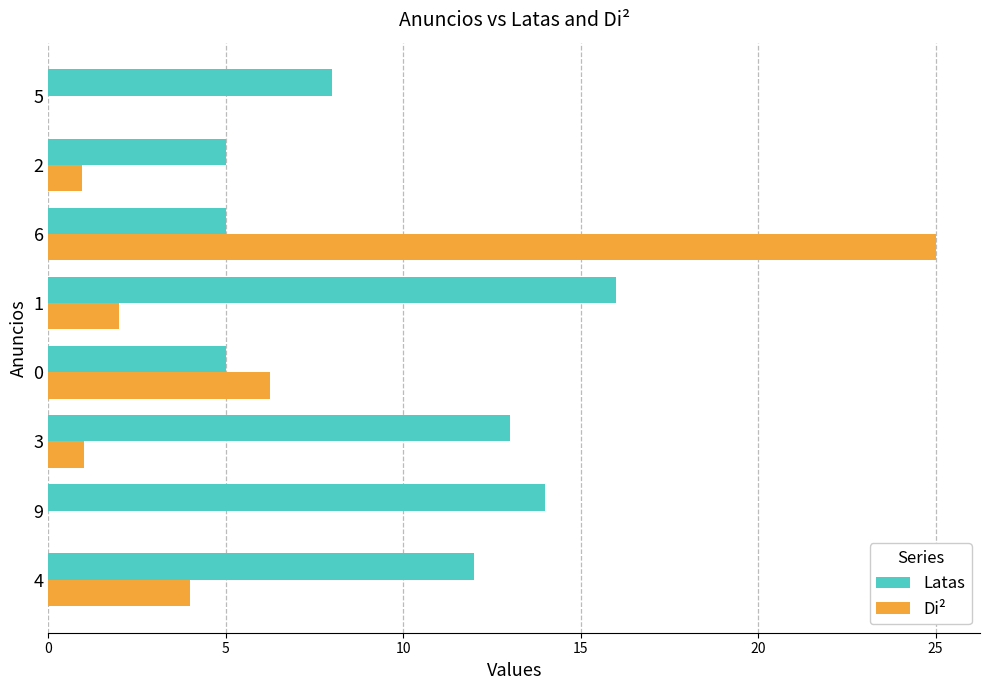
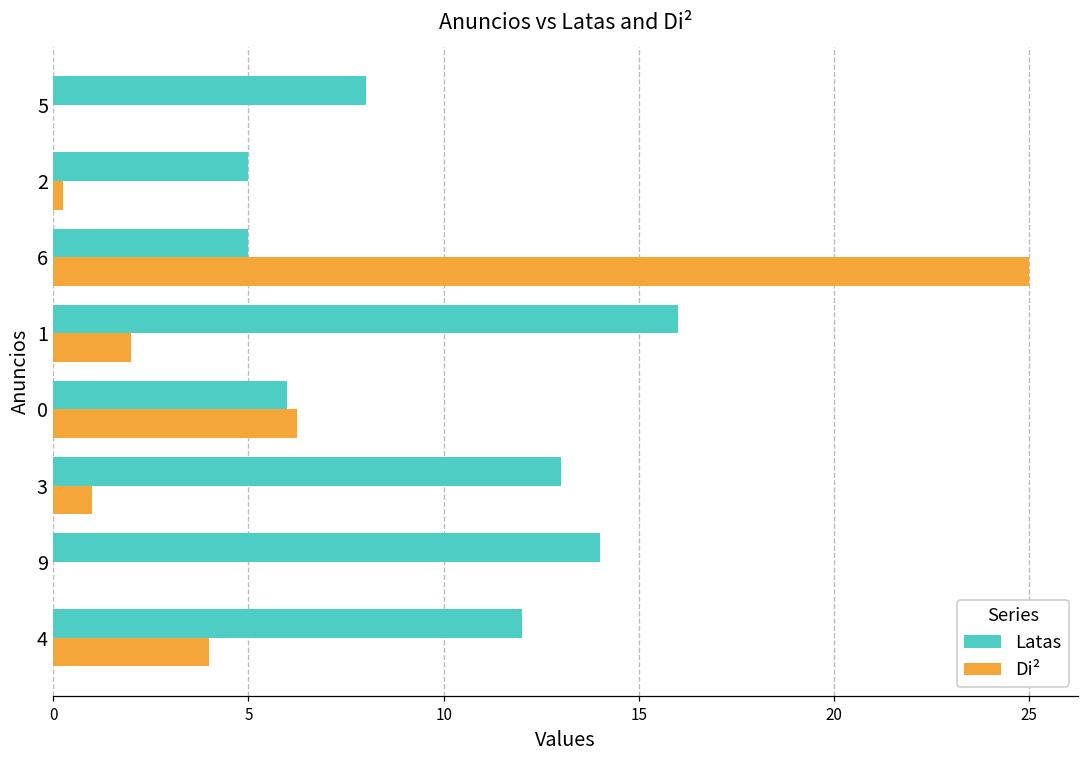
  {
    "Latas": {
      "5": 8,
      "2": 5,
      "6": 5,
      "1": 16,
-     "0": 5,
+     "0": 6,
      "3": 13,
      "9": 14,
      "4": 12
    },
    "Di²": {
      "5": 0.0,
-     "2": 0.9,
+     "2": 0.3,
      "6": 25.0,
      "1": 2.0,
      "0": 6.3,
      "3": 1.0,
      "9": 0.0,
      "4": 4.0
    }
  }
